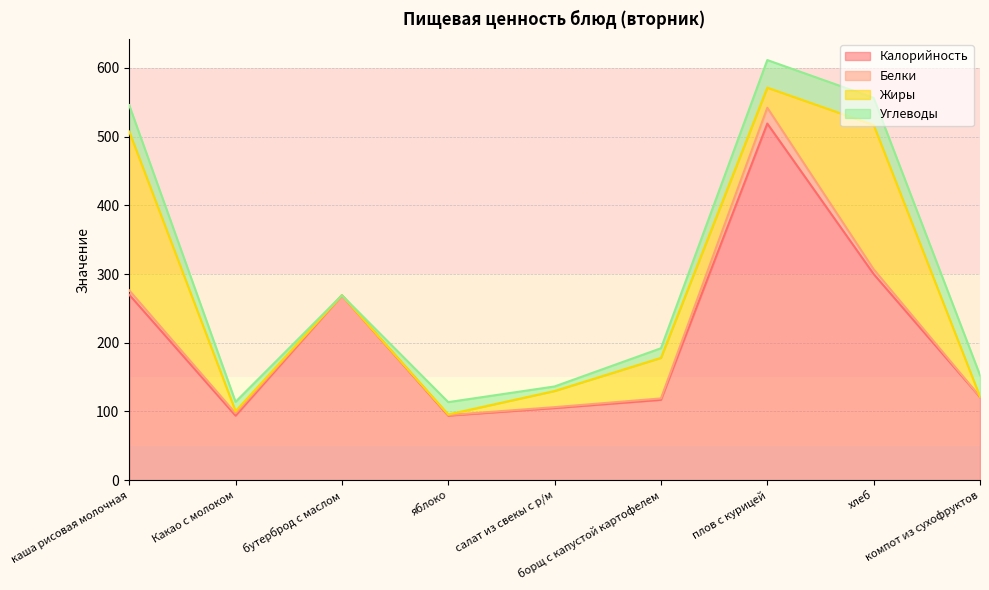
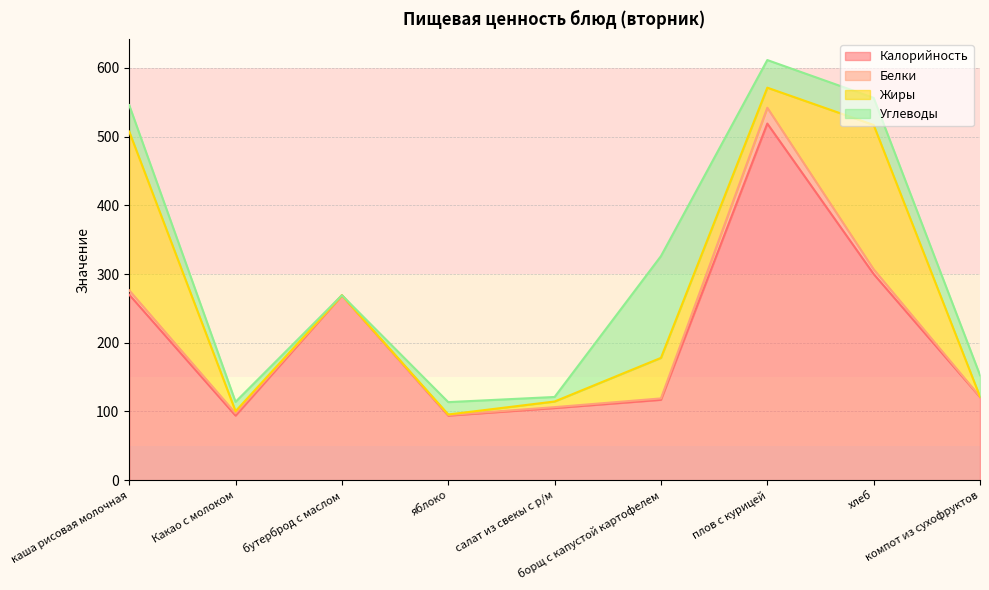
  {
    "Жиры": {
      "каша рисовая молочная": 230,
-     "салат из свекы с р/м": 20,
+     "салат из свекы с р/м": 10,
      "борщ с капустой картофелем": 60,
      "плов с курицей": 30
    },
    "Углеводы": {
      "каша рисовая молочная": 40,
      "Какао с молоком": 10,
      "яблоко": 20,
      "салат из свекы с р/м": 10,
-     "борщ с капустой картофелем": 10,
+     "борщ с капустой картофелем": 150,
      "плов с курицей": 40,
      "компот из сухофруктов": 30
    }
  }
